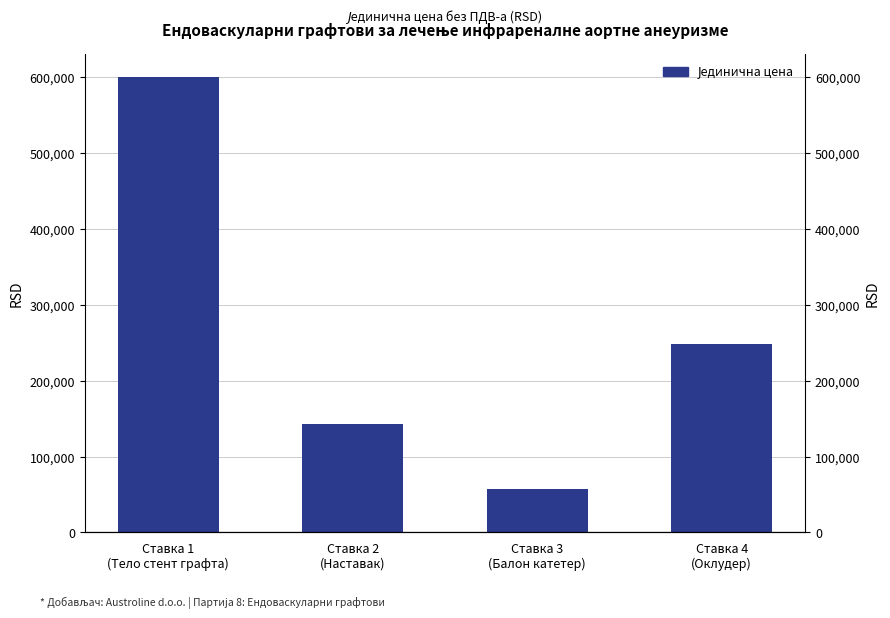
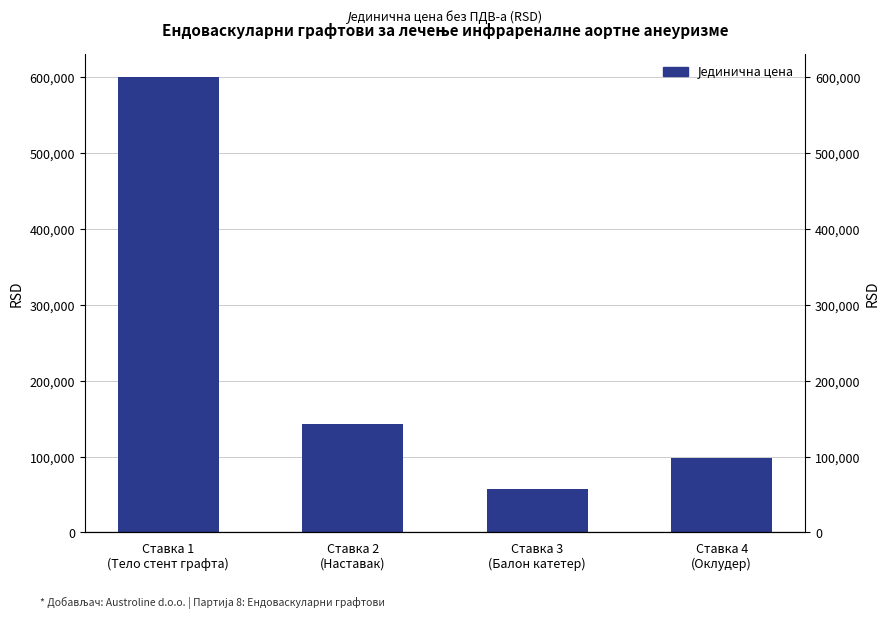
  {
    "Ставка 1 (Тело стент графта)": "600,000",
    "Ставка 2 (Наставак)": "140,000",
    "Ставка 3 (Балон катетер)": "60,000",
-   "Ставка 4 (Оклудер)": "250,000"
+   "Ставка 4 (Оклудер)": "100,000"
  }
